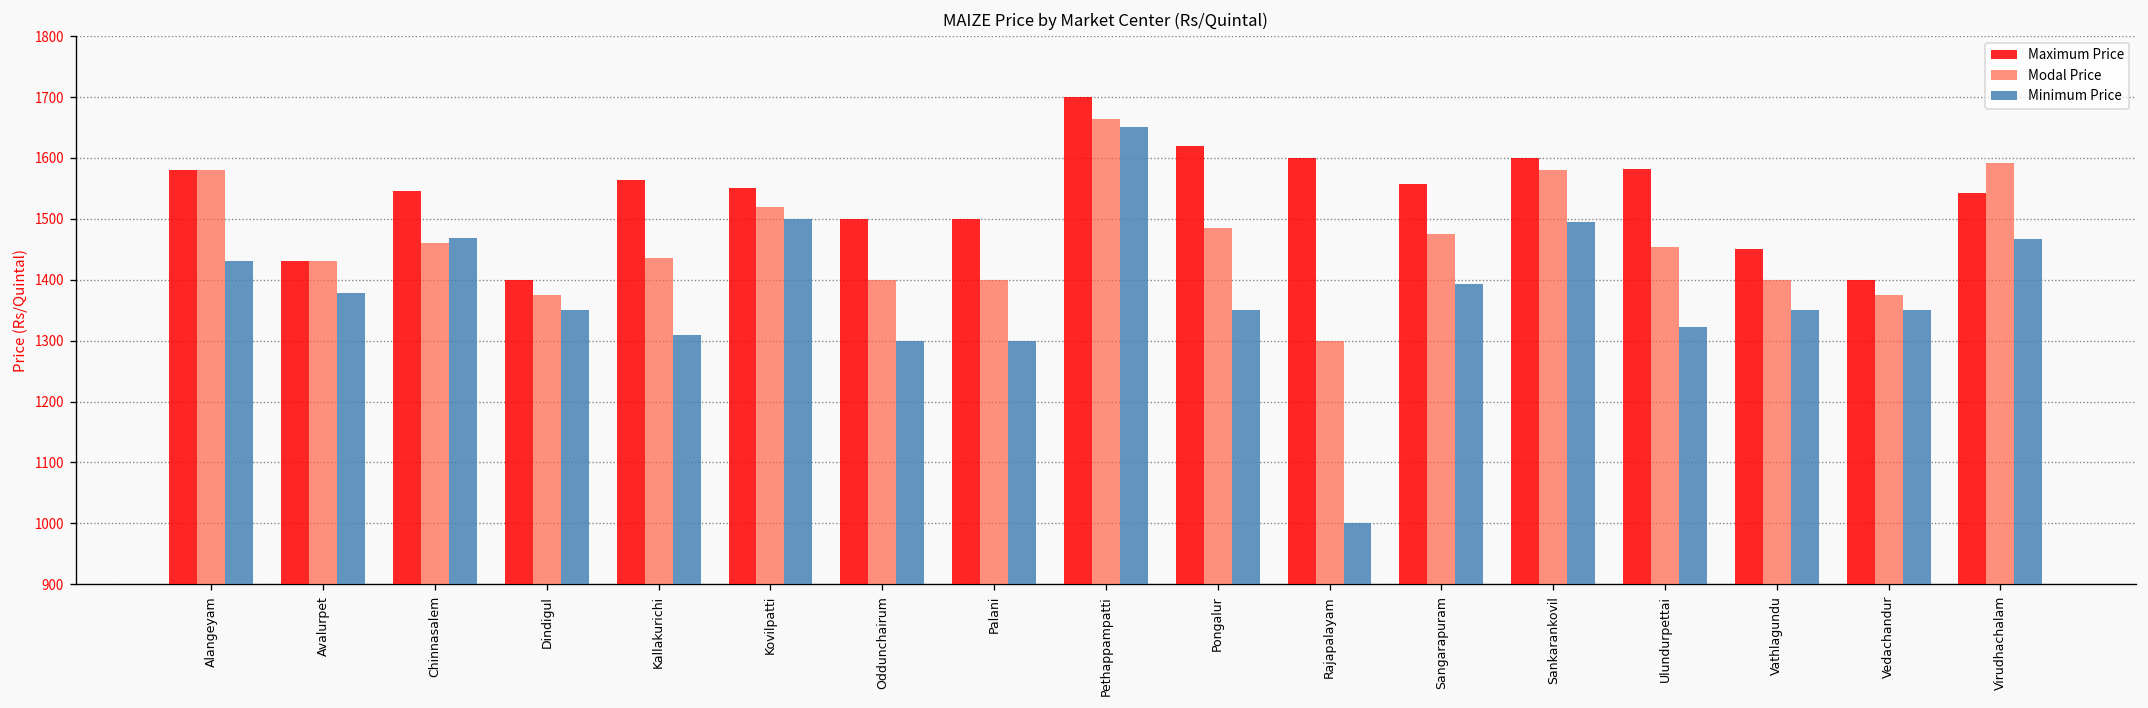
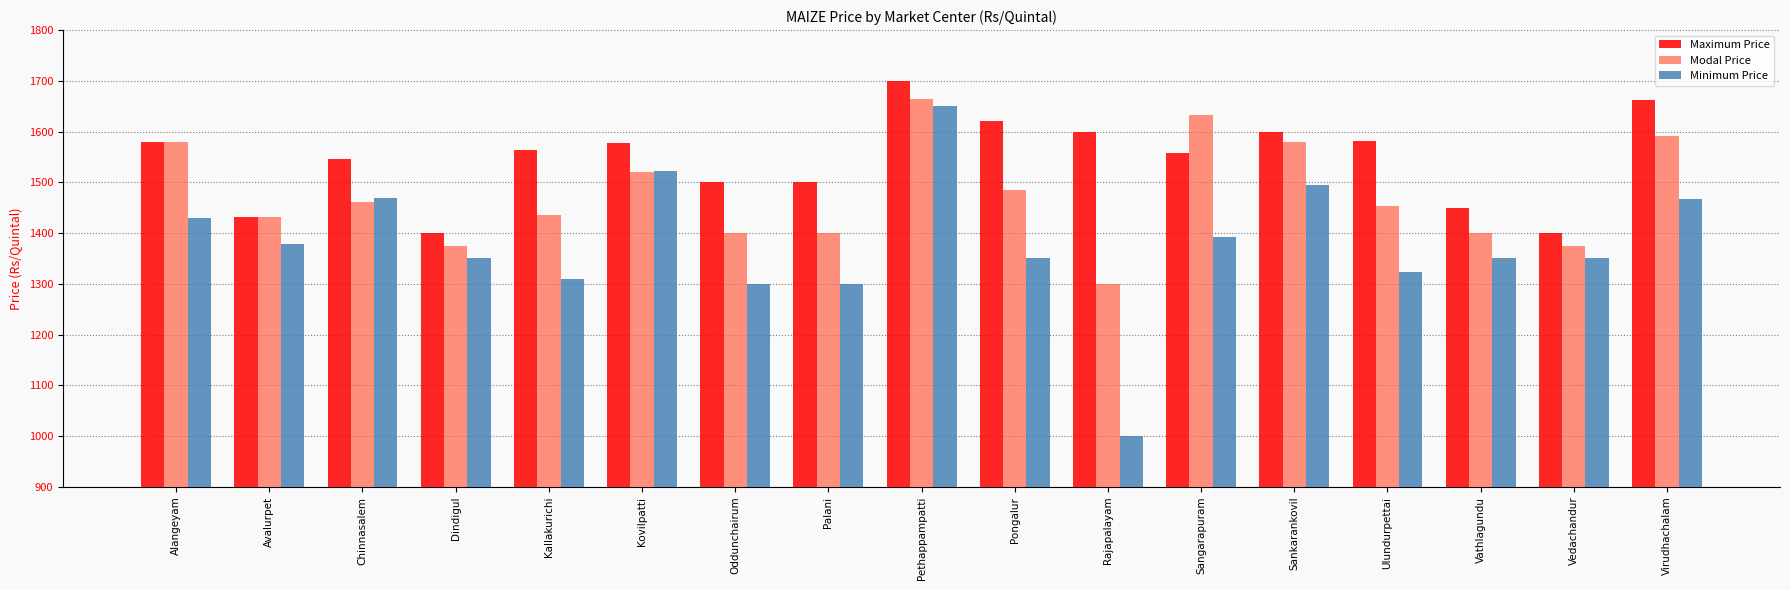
  {
    "Maximum Price": {
      "Alangeyam": 1580,
      "Avalurpet": 1430,
      "Chinnasalem": 1550,
      "Dindigul": 1400,
      "Kallakurichi": 1560,
-     "Kovilpatti": 1550,
+     "Kovilpatti": 1580,
      "Oddunchairum": 1500,
      "Palani": 1500,
      "Pethappampatti": 1700,
      "Pongalur": 1620,
      "Rajapalayam": 1600,
      "Sangarapuram": 1560,
      "Sankarankovil": 1600,
      "Ulundurpettai": 1580,
      "Vathlagundu": 1450,
      "Vedachandur": 1400,
-     "Virudhachalam": 1540
+     "Virudhachalam": 1660
    },
    "Modal Price": {
      "Alangeyam": 1580,
      "Avalurpet": 1430,
      "Chinnasalem": 1460,
      "Dindigul": 1380,
      "Kallakurichi": 1440,
      "Kovilpatti": 1520,
      "Oddunchairum": 1400,
      "Palani": 1400,
      "Pethappampatti": 1660,
      "Pongalur": 1490,
      "Rajapalayam": 1300,
-     "Sangarapuram": 1480,
+     "Sangarapuram": 1630,
      "Sankarankovil": 1580,
      "Ulundurpettai": 1450,
      "Vathlagundu": 1400,
      "Vedachandur": 1380,
      "Virudhachalam": 1590
    },
    "Minimum Price": {
      "Alangeyam": 1430,
      "Avalurpet": 1380,
      "Chinnasalem": 1470,
      "Dindigul": 1350,
      "Kallakurichi": 1310,
-     "Kovilpatti": 1500,
+     "Kovilpatti": 1520,
      "Oddunchairum": 1300,
      "Palani": 1300,
      "Pethappampatti": 1650,
      "Pongalur": 1350,
      "Rajapalayam": 1000,
      "Sangarapuram": 1390,
      "Sankarankovil": 1500,
      "Ulundurpettai": 1320,
      "Vathlagundu": 1350,
      "Vedachandur": 1350,
      "Virudhachalam": 1470
    }
  }
